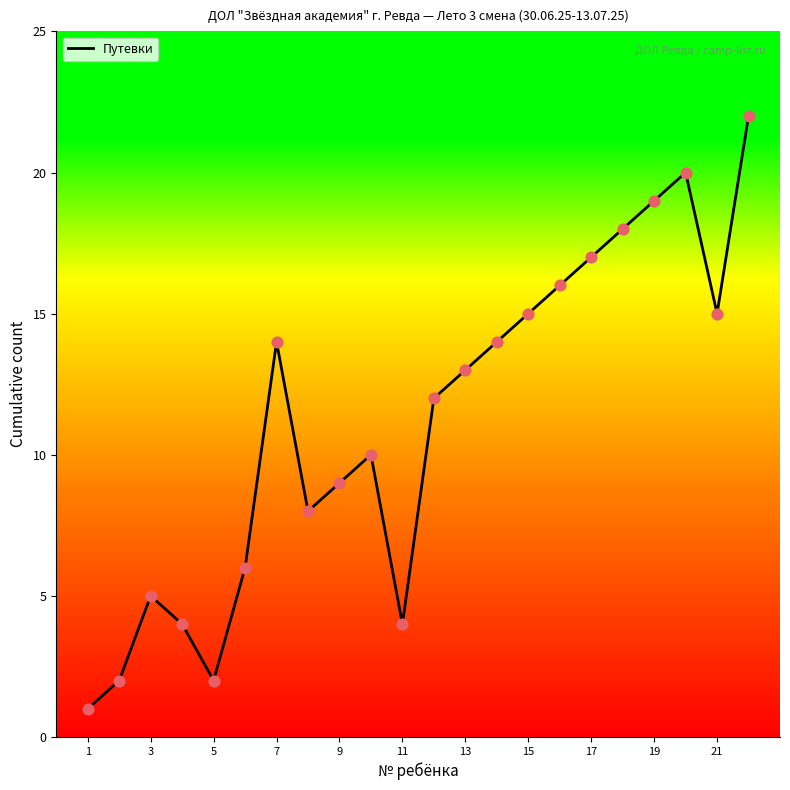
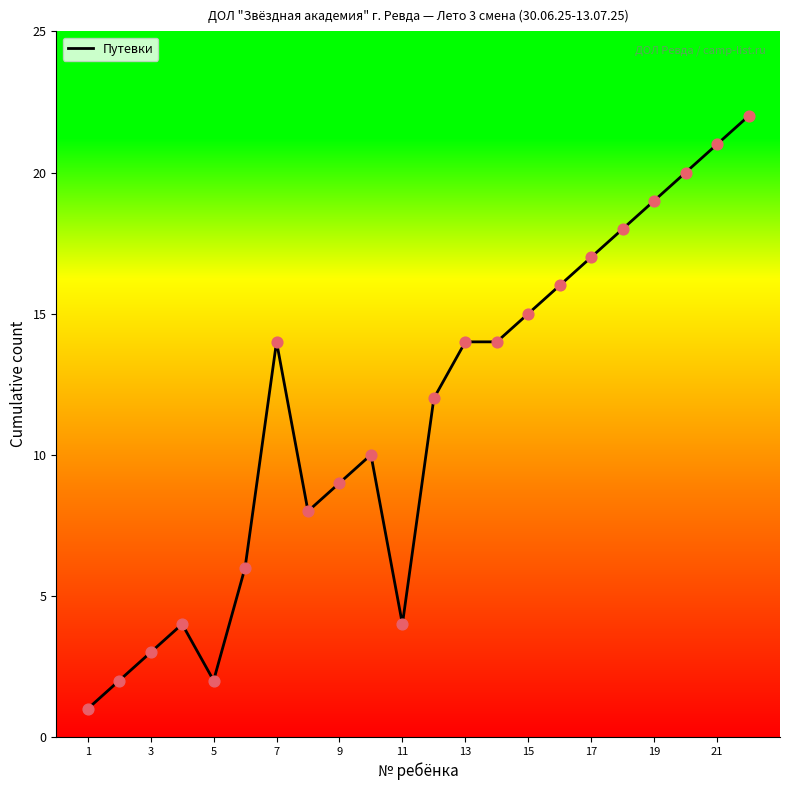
  {
    "1": 1,
-   "3": 5,
+   "3": 3,
    "5": 2,
    "7": 14,
    "9": 9,
    "11": 4,
-   "13": 13,
+   "13": 14,
    "15": 15,
    "17": 17,
    "19": 19,
-   "21": 15
+   "21": 21
  }
